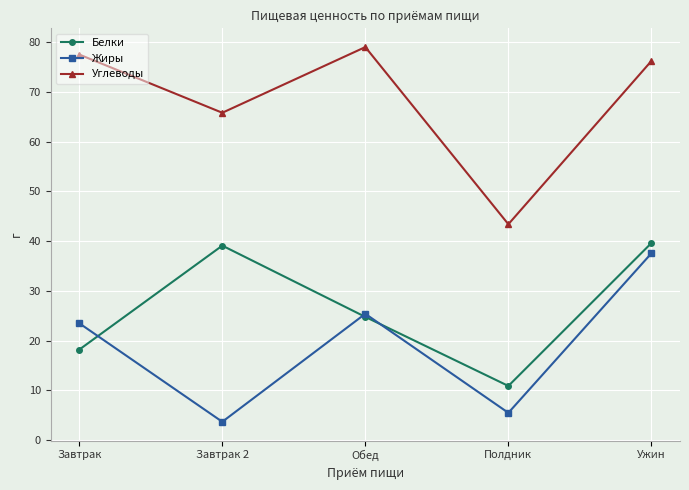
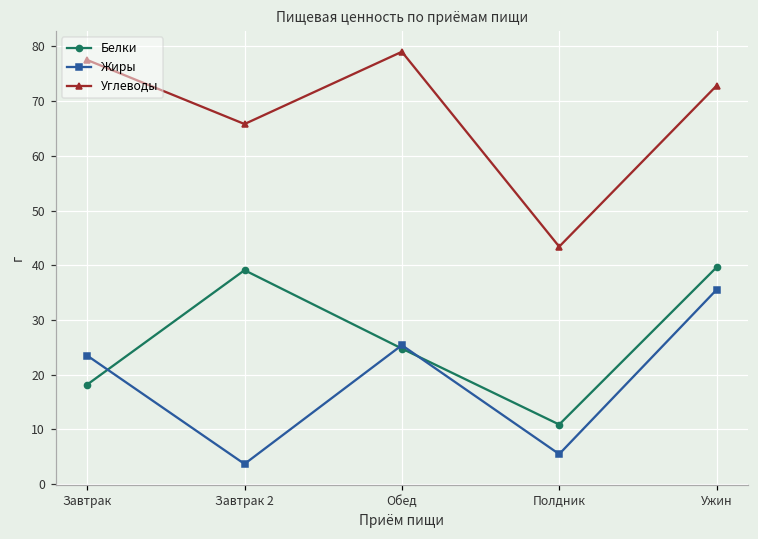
  {
    "Белки": {
      "Завтрак": 18,
      "Завтрак 2": 39,
      "Обед": 25,
      "Полдник": 11,
      "Ужин": 40
    },
    "Жиры": {
      "Завтрак": 24,
      "Завтрак 2": 4,
      "Обед": 25,
      "Полдник": 6,
-     "Ужин": 38
+     "Ужин": 36
    },
    "Углеводы": {
      "Завтрак 2": 66,
      "Обед": 79,
      "Полдник": 43,
-     "Ужин": 76
+     "Ужин": 73
    }
  }
